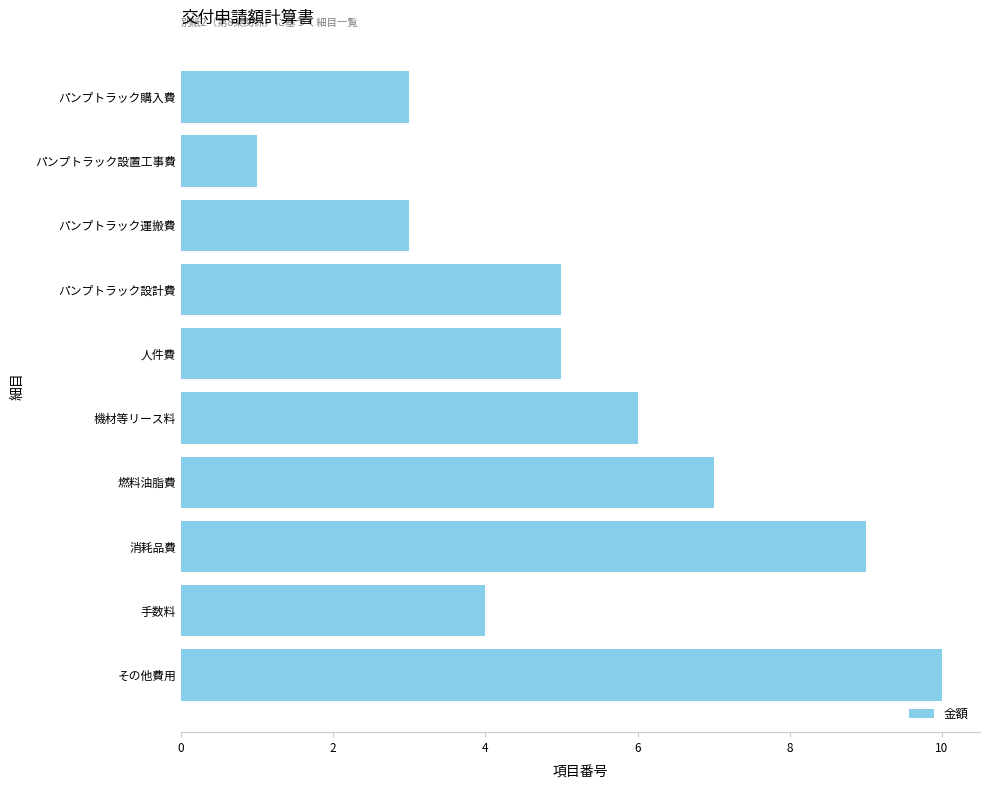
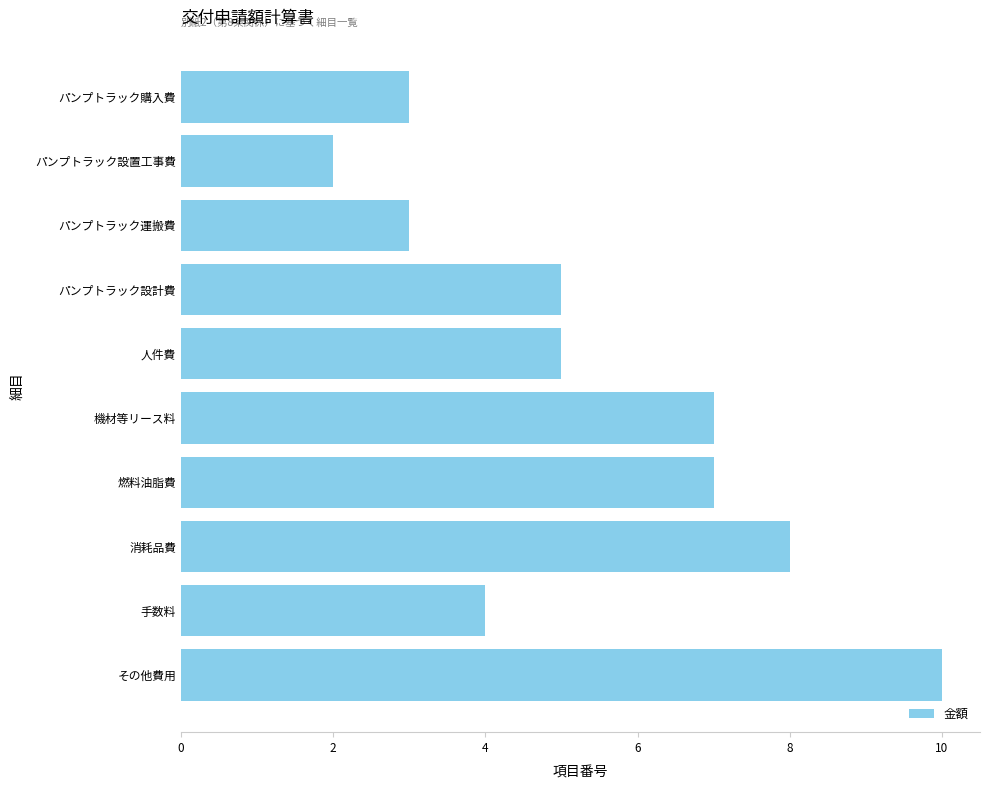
  {
    "パンプトラック購入費": 3,
-   "パンプトラック設置工事費": 1,
+   "パンプトラック設置工事費": 2,
    "パンプトラック運搬費": 3,
    "パンプトラック設計費": 5,
    "人件費": 5,
-   "機材等リース料": 6,
+   "機材等リース料": 7,
    "燃料油脂費": 7,
-   "消耗品費": 9,
+   "消耗品費": 8,
    "手数料": 4,
    "その他費用": 10
  }
